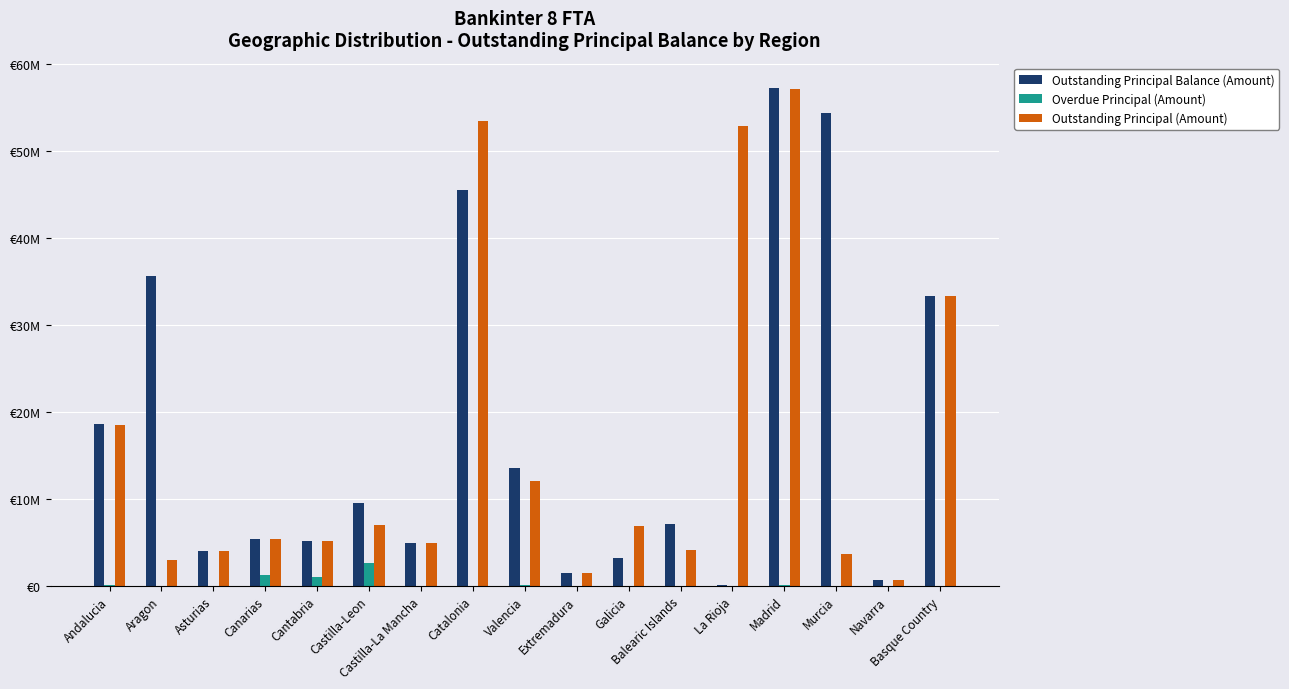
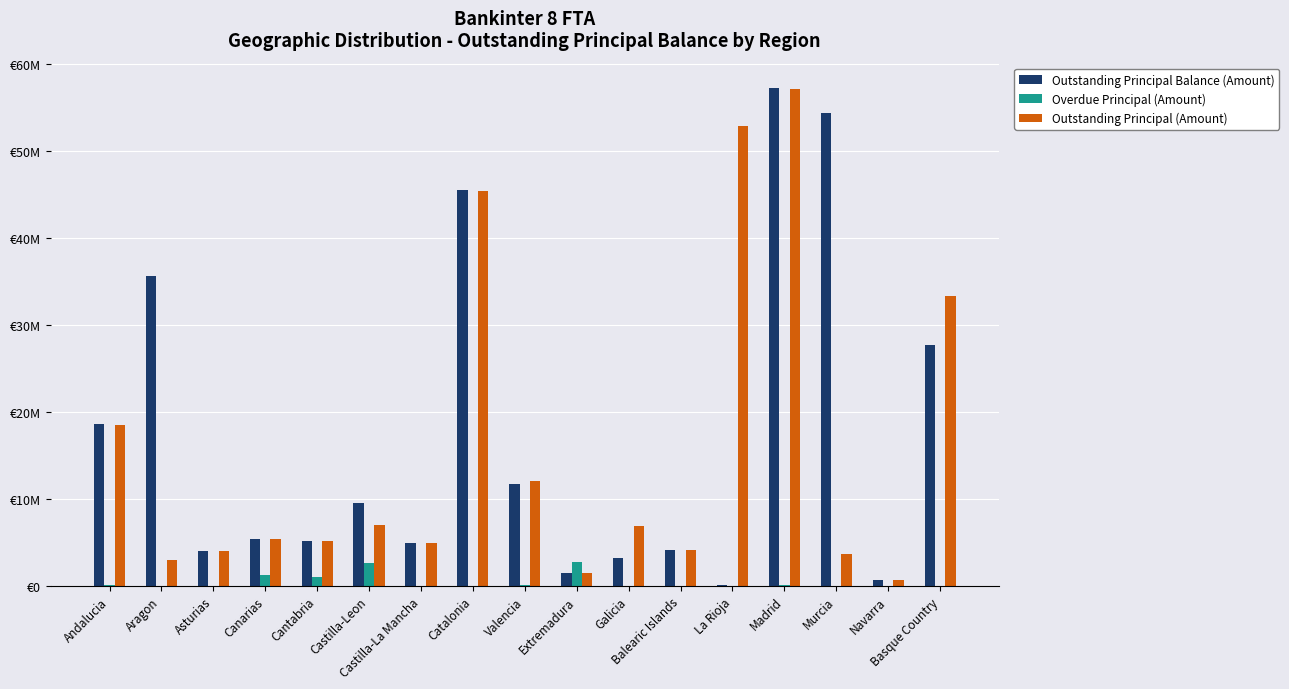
  {
    "Outstanding Principal Balance (Amount)": {
      "Andalucia": "€19000000",
      "Aragon": "€36000000",
      "Asturias": "€4000000",
      "Canarias": "€5000000",
      "Cantabria": "€5000000",
      "Castilla-Leon": "€9000000",
      "Castilla-La Mancha": "€5000000",
      "Catalonia": "€45000000",
-     "Valencia": "€14000000",
+     "Valencia": "€12000000",
      "Extremadura": "€1000000",
      "Galicia": "€3000000",
-     "Balearic Islands": "€7000000",
+     "Balearic Islands": "€4000000",
      "Madrid": "€57000000",
      "Murcia": "€54000000",
      "Navarra": "€1000000",
-     "Basque Country": "€33000000"
+     "Basque Country": "€28000000"
    },
    "Overdue Principal (Amount)": {
      "Canarias": "€1000000",
      "Cantabria": "€1000000",
      "Castilla-Leon": "€3000000",
-     "Extremadura": "€0"
+     "Extremadura": "€3000000"
    },
    "Outstanding Principal (Amount)": {
      "Andalucia": "€18000000",
      "Aragon": "€3000000",
      "Asturias": "€4000000",
      "Canarias": "€5000000",
      "Cantabria": "€5000000",
      "Castilla-Leon": "€7000000",
      "Castilla-La Mancha": "€5000000",
-     "Catalonia": "€53000000",
+     "Catalonia": "€45000000",
      "Valencia": "€12000000",
      "Extremadura": "€1000000",
      "Galicia": "€7000000",
      "Balearic Islands": "€4000000",
      "La Rioja": "€53000000",
      "Madrid": "€57000000",
      "Murcia": "€4000000",
      "Navarra": "€1000000",
      "Basque Country": "€33000000"
    }
  }
